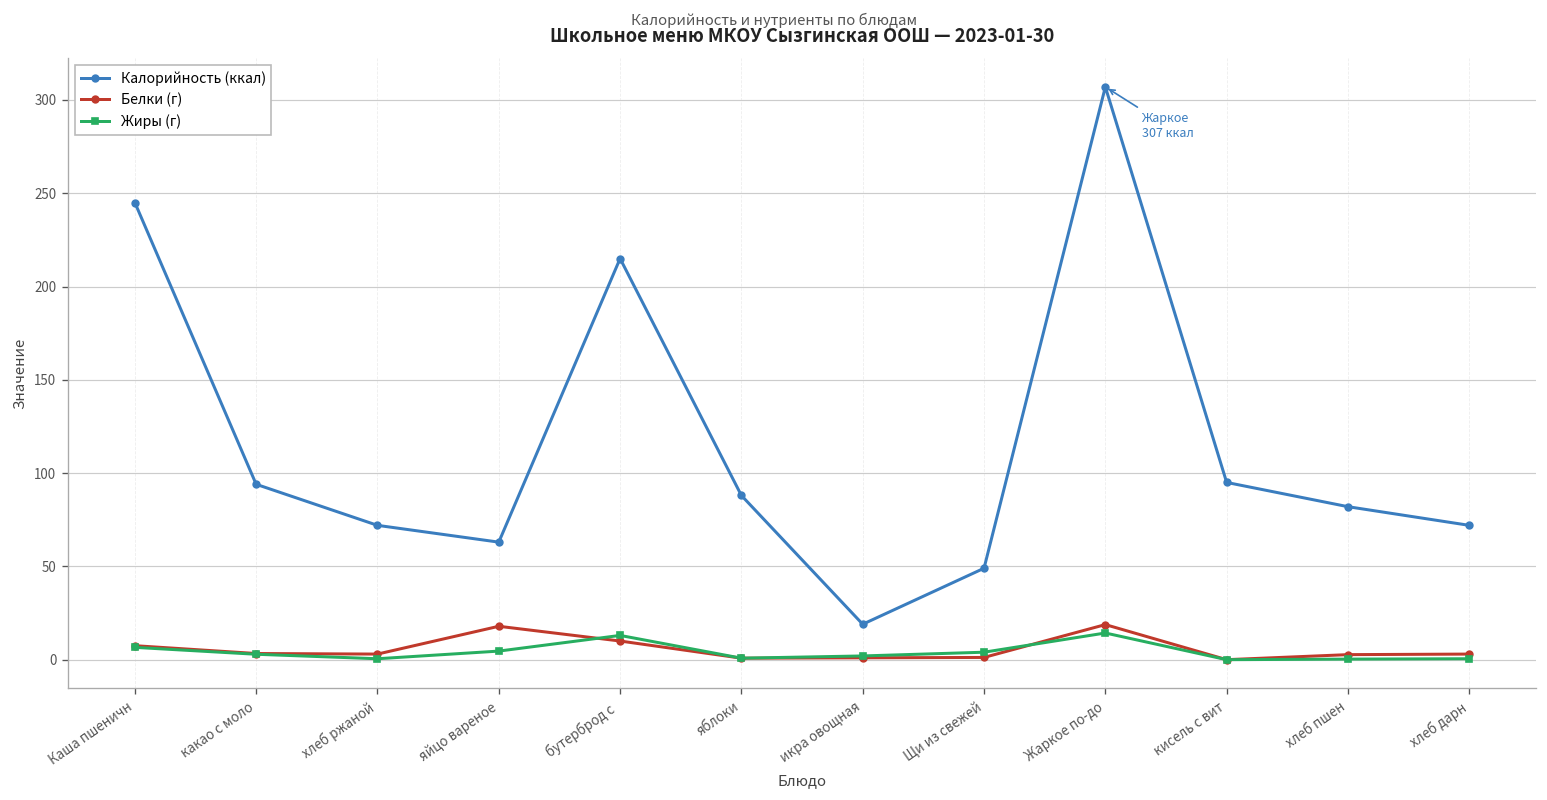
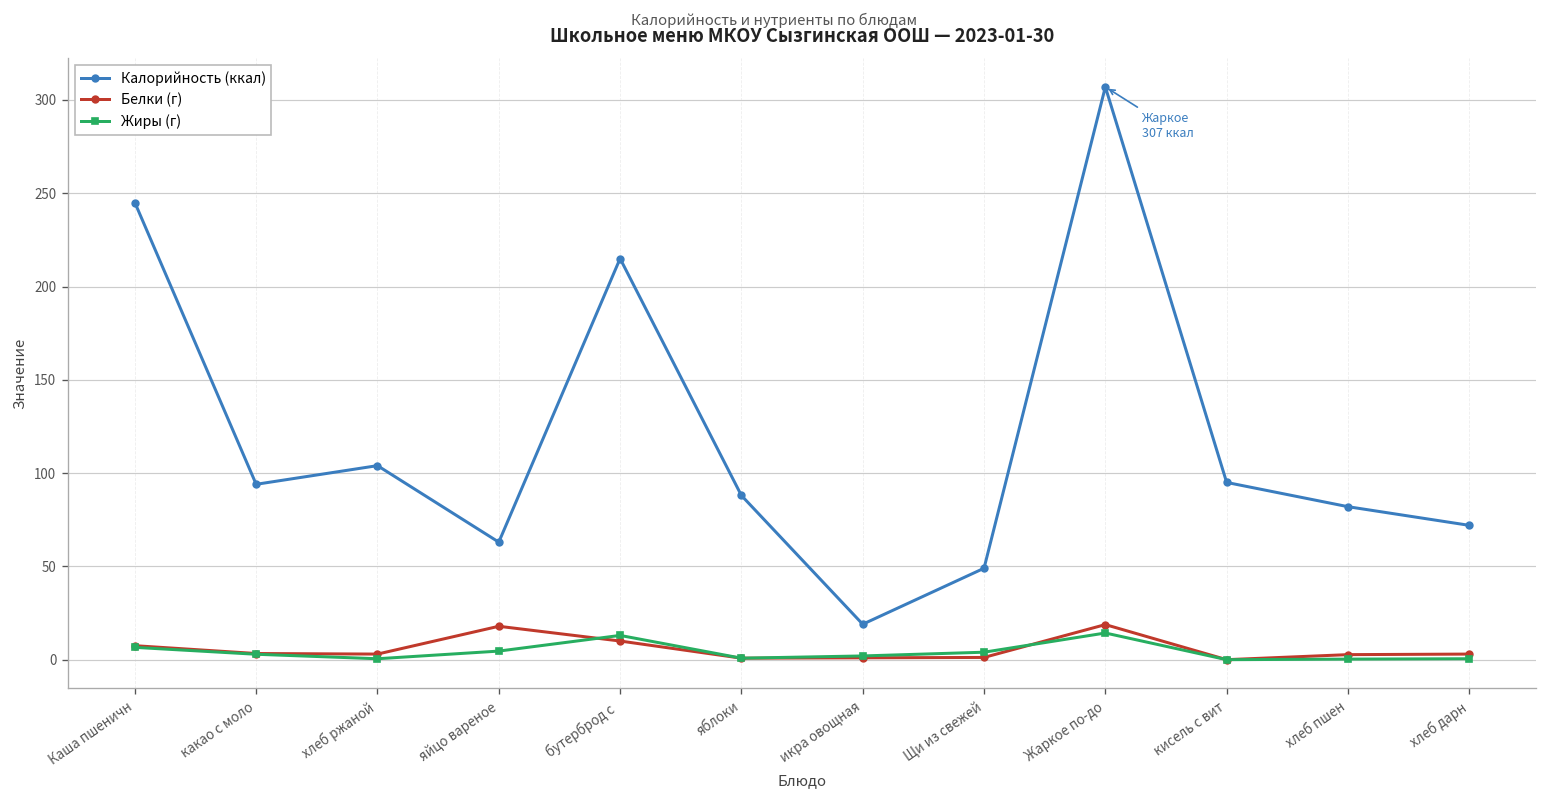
  {
    "Калорийность (ккал)": {
      "Каша пшеничн": 245,
      "какао с моло": 94,
-     "хлеб ржаной": 72,
+     "хлеб ржаной": 104,
      "яйцо вареное": 63,
      "бутерброд с": 215,
      "яблоки": 88,
      "икра овощная": 19,
      "Щи из свежей": 49,
      "кисель с вит": 95,
      "хлеб пшен": 82,
      "хлеб дарн": 72
    },
    "Белки (г)": {
      "хлеб ржаной": 3,
      "яйцо вареное": 18,
      "бутерброд с": 10,
      "Щи из свежей": 1,
      "Жаркое по-до": 19,
      "хлеб пшен": 3,
      "хлеб дарн": 3
    },
    "Жиры (г)": {
      "хлеб ржаной": 1,
      "яйцо вареное": 5,
      "бутерброд с": 13,
      "Щи из свежей": 4,
      "Жаркое по-до": 14,
      "хлеб пшен": 0,
      "хлеб дарн": 1
    }
  }
